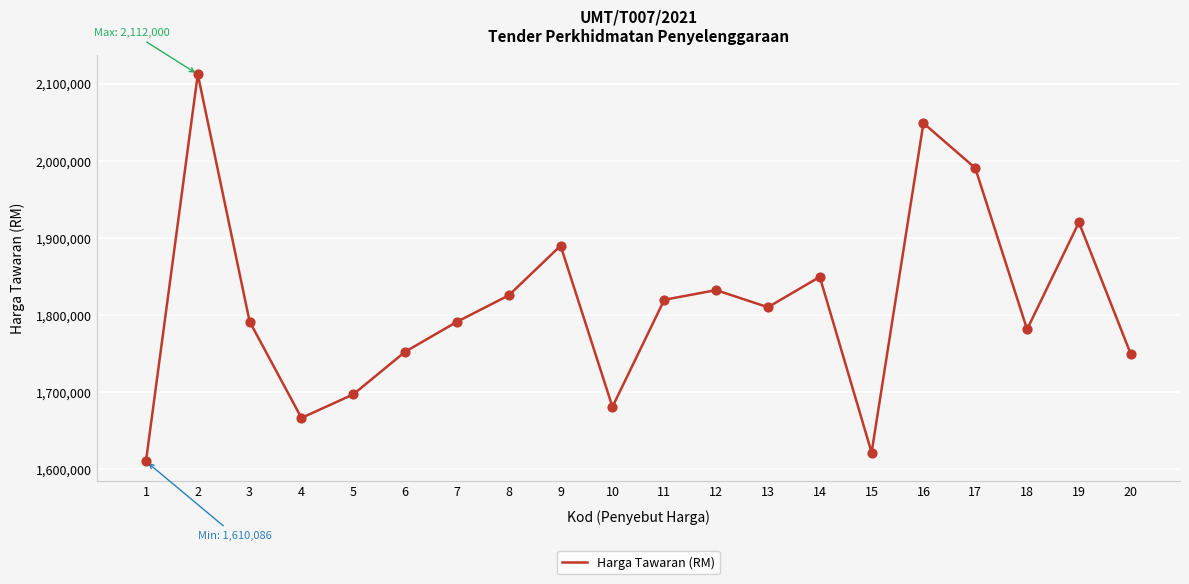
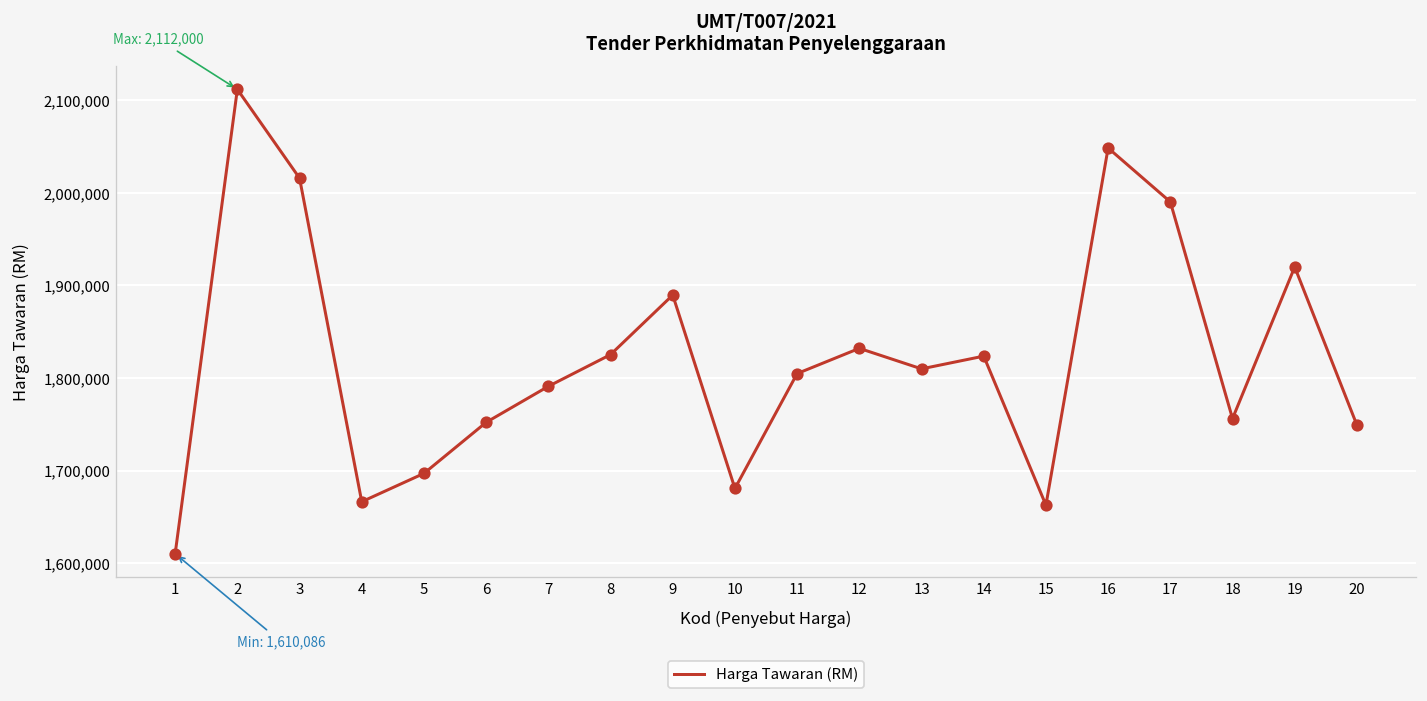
  {
-   "3": "1,790,000",
+   "3": "2,020,000",
    "4": "1,670,000",
    "5": "1,700,000",
    "6": "1,750,000",
    "7": "1,790,000",
    "8": "1,830,000",
    "9": "1,890,000",
    "10": "1,680,000",
-   "11": "1,820,000",
+   "11": "1,800,000",
    "12": "1,830,000",
    "13": "1,810,000",
-   "14": "1,850,000",
-   "15": "1,620,000",
+   "14": "1,820,000",
+   "15": "1,660,000",
    "16": "2,050,000",
    "17": "1,990,000",
-   "18": "1,780,000",
+   "18": "1,760,000",
    "19": "1,920,000",
    "20": "1,750,000"
  }
